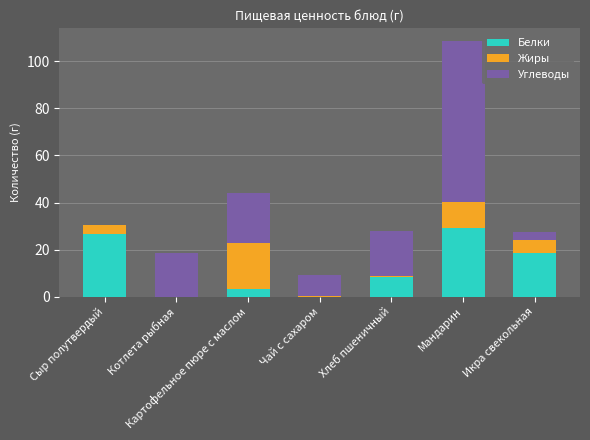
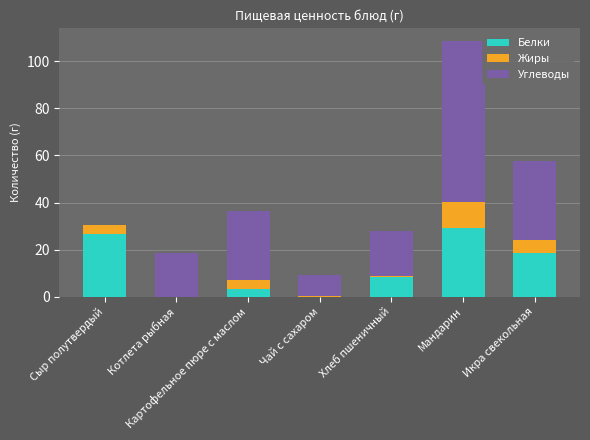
  {
    "Белки": {
      "Сыр полутвердый": 27,
      "Котлета рыбная": 0,
      "Картофельное пюре с маслом": 3,
      "Хлеб пшеничный": 8,
      "Мандарин": 29,
      "Икра свекольная": 18
    },
    "Жиры": {
      "Сыр полутвердый": 4,
      "Котлета рыбная": 0,
-     "Картофельное пюре с маслом": 20,
+     "Картофельное пюре с маслом": 4,
      "Мандарин": 11,
      "Икра свекольная": 6
    },
    "Углеводы": {
      "Сыр полутвердый": 0,
      "Котлета рыбная": 19,
-     "Картофельное пюре с маслом": 21,
+     "Картофельное пюре с маслом": 29,
      "Чай с сахаром": 9,
      "Хлеб пшеничный": 19,
      "Мандарин": 68,
-     "Икра свекольная": 4
+     "Икра свекольная": 34
    }
  }
